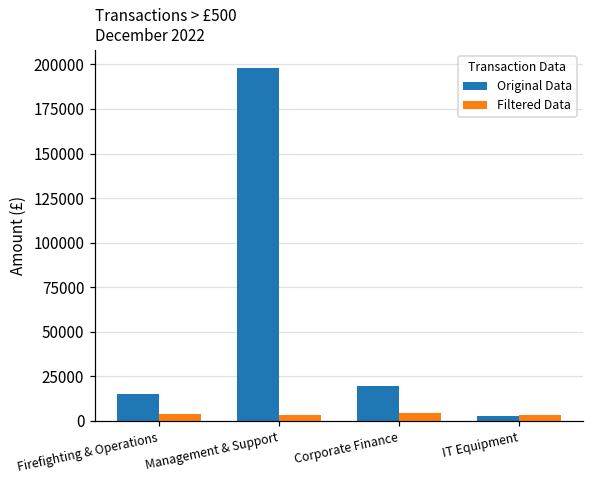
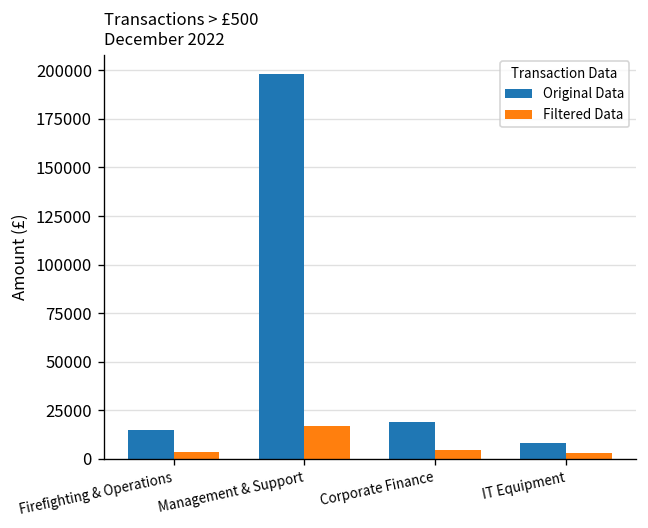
  {
    "Original Data": {
      "Firefighting & Operations": 15000,
      "Management & Support": 198000,
      "Corporate Finance": 19000,
-     "IT Equipment": 3000
+     "IT Equipment": 8000
    },
    "Filtered Data": {
      "Firefighting & Operations": 4000,
-     "Management & Support": 3000,
+     "Management & Support": 17000,
      "Corporate Finance": 4000,
      "IT Equipment": 3000
    }
  }
